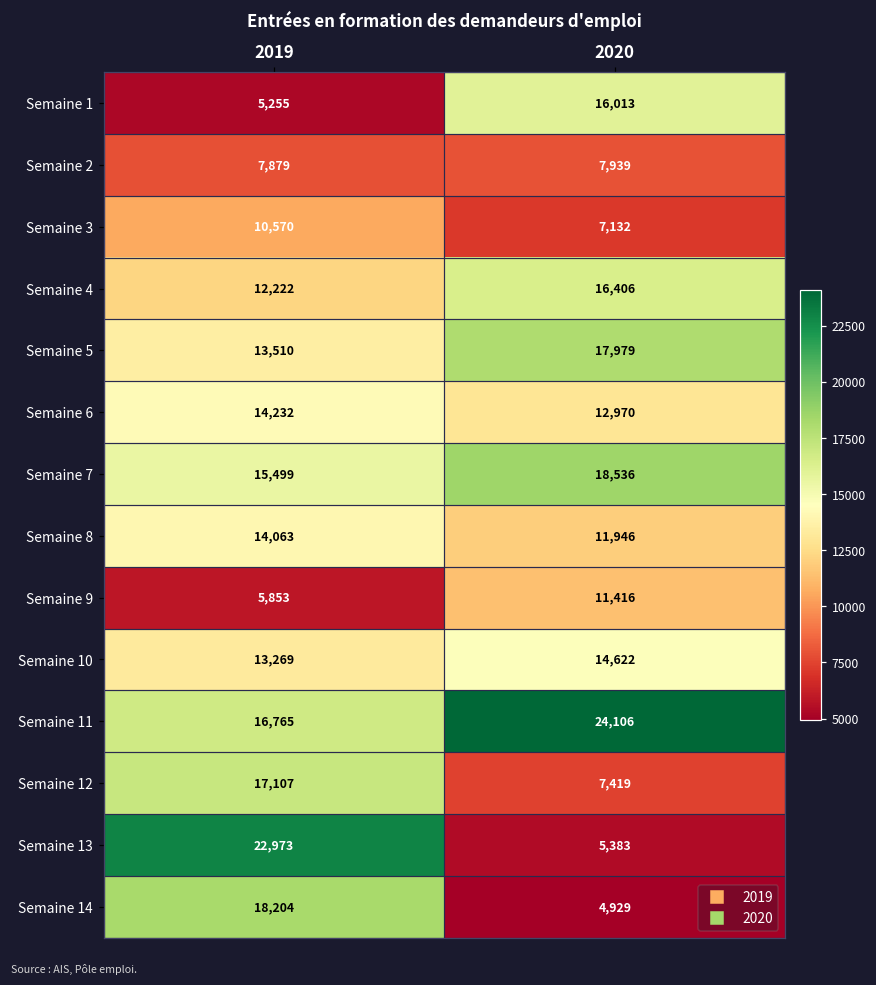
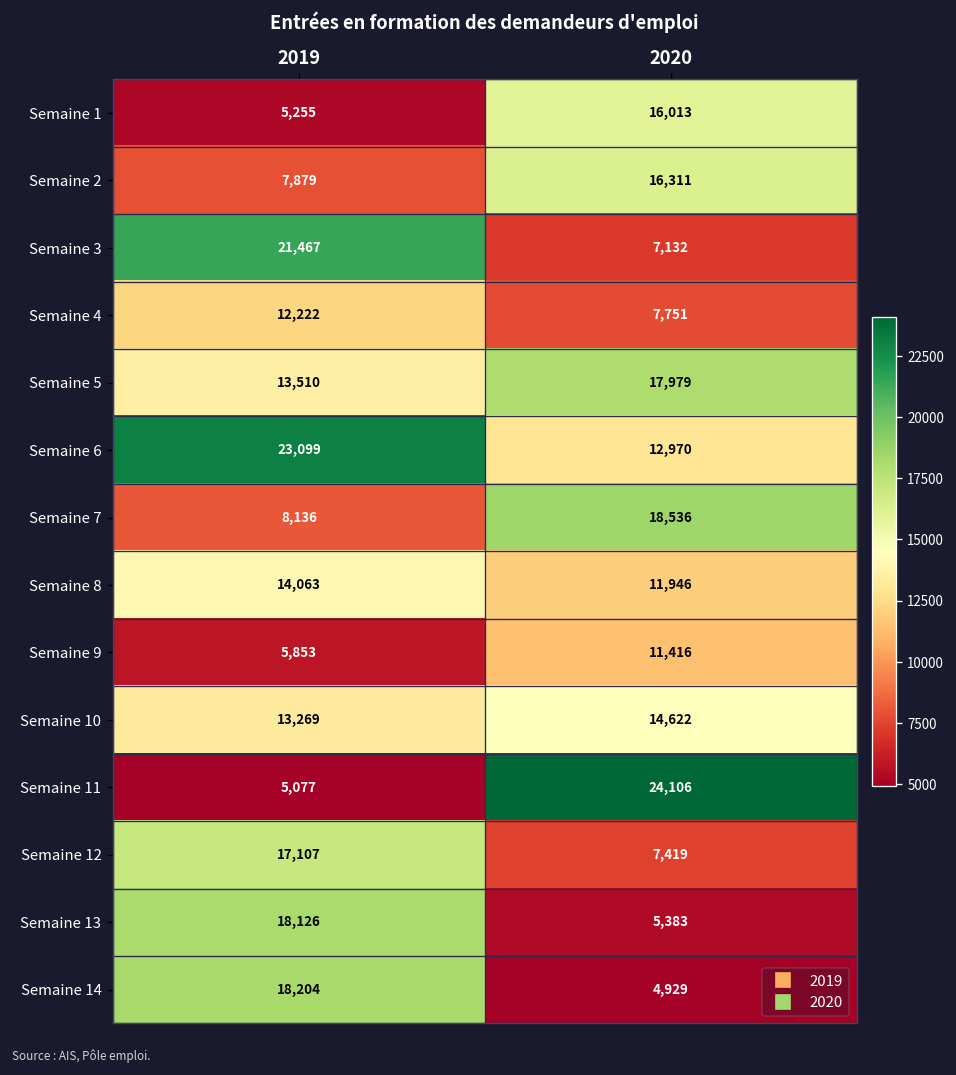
  {
    "Semaine 1": {
      "2019": "5,255",
      "2020": "16,013"
    },
    "Semaine 2": {
      "2019": "7,879",
-     "2020": "7,939"
+     "2020": "16,311"
    },
    "Semaine 3": {
-     "2019": "10,570",
+     "2019": "21,467",
      "2020": "7,132"
    },
    "Semaine 4": {
      "2019": "12,222",
-     "2020": "16,406"
+     "2020": "7,751"
    },
    "Semaine 5": {
      "2019": "13,510",
      "2020": "17,979"
    },
    "Semaine 6": {
-     "2019": "14,232",
+     "2019": "23,099",
      "2020": "12,970"
    },
    "Semaine 7": {
-     "2019": "15,499",
+     "2019": "8,136",
      "2020": "18,536"
    },
    "Semaine 8": {
      "2019": "14,063",
      "2020": "11,946"
    },
    "Semaine 9": {
      "2019": "5,853",
      "2020": "11,416"
    },
    "Semaine 10": {
      "2019": "13,269",
      "2020": "14,622"
    },
    "Semaine 11": {
-     "2019": "16,765",
+     "2019": "5,077",
      "2020": "24,106"
    },
    "Semaine 12": {
      "2019": "17,107",
      "2020": "7,419"
    },
    "Semaine 13": {
-     "2019": "22,973",
+     "2019": "18,126",
      "2020": "5,383"
    },
    "Semaine 14": {
      "2019": "18,204",
      "2020": "4,929"
    }
  }
